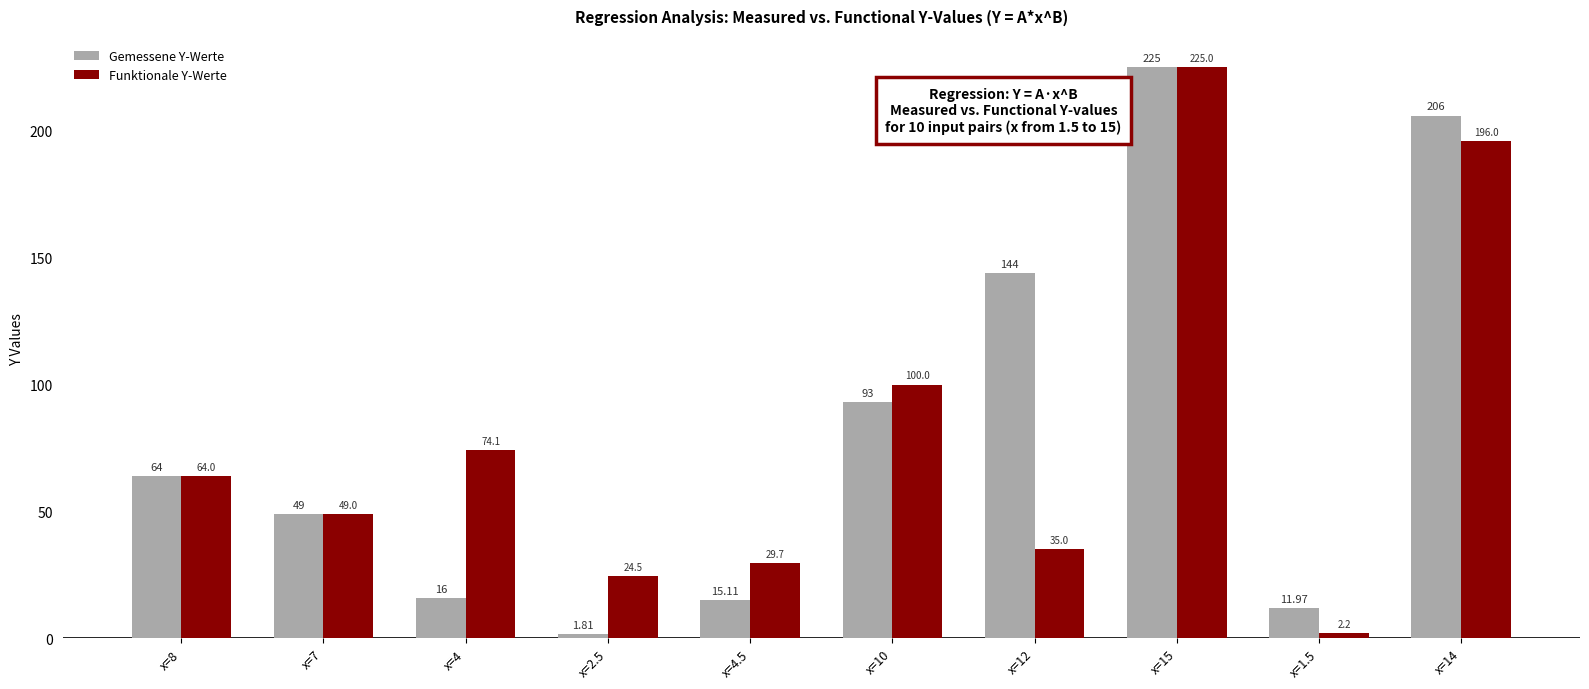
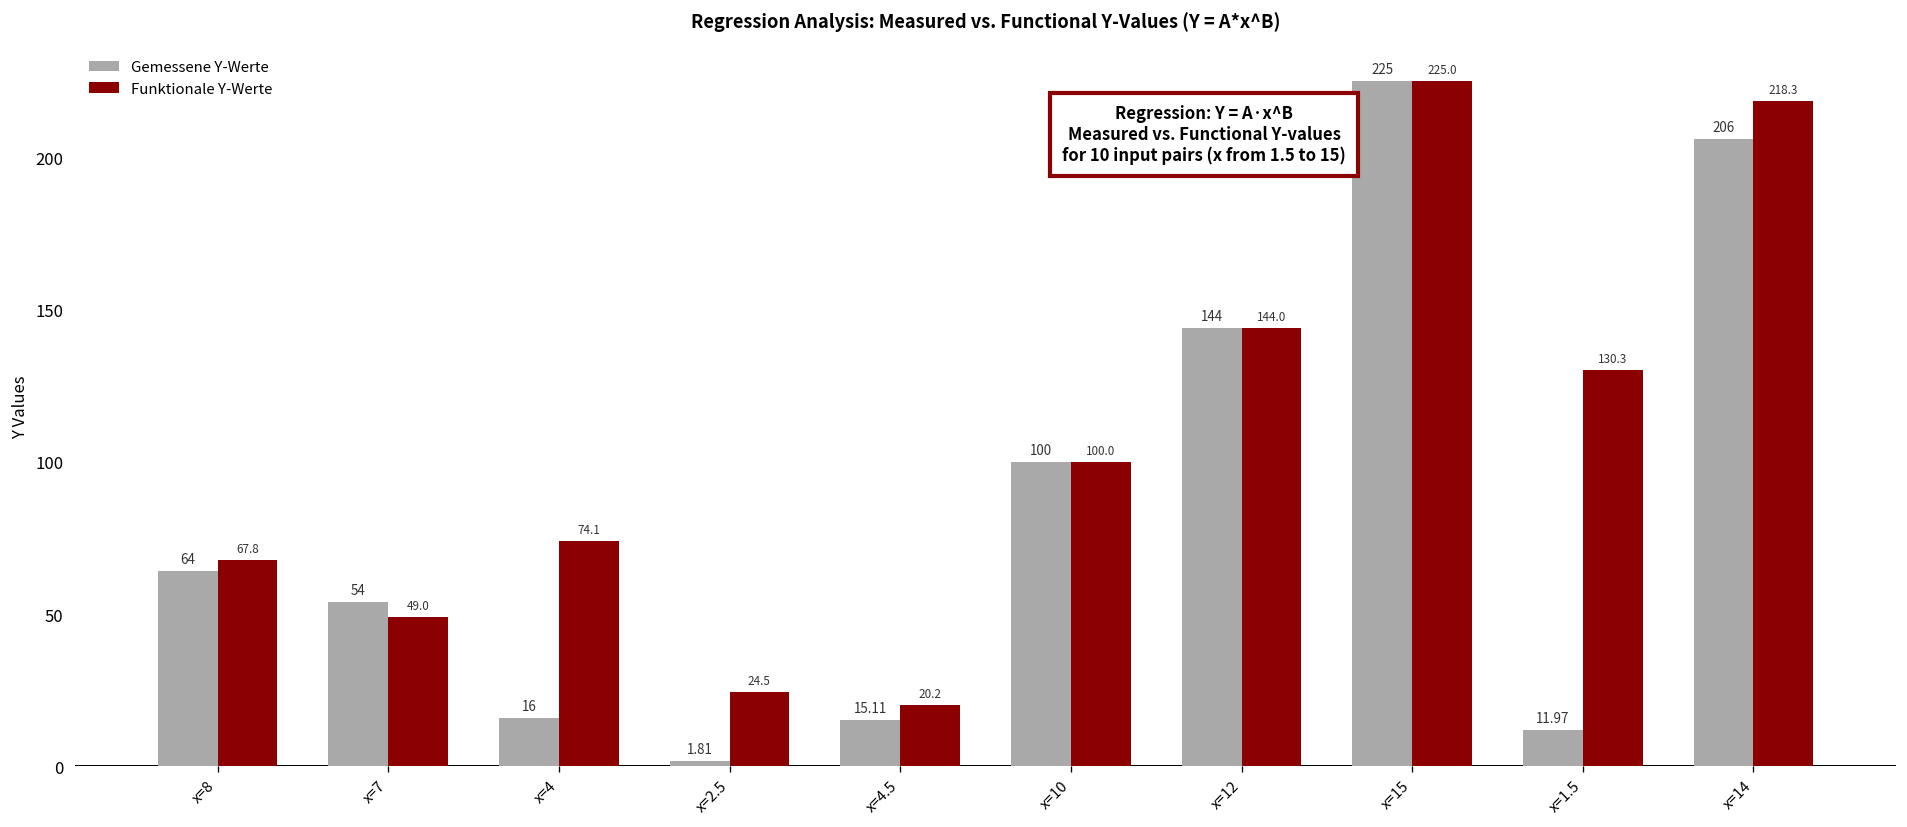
  {
    "Gemessene Y-Werte": {
      "x=8": 64,
-     "x=7": 49,
+     "x=7": 54,
      "x=4": 16,
      "x=2.5": 1.81,
      "x=4.5": 15.11,
-     "x=10": 93,
+     "x=10": 100,
      "x=12": 144,
      "x=15": 225,
      "x=1.5": 11.97,
      "x=14": 206
    },
    "Funktionale Y-Werte": {
-     "x=8": 64.0,
+     "x=8": 67.8,
      "x=7": 49.0,
      "x=4": 74.1,
      "x=2.5": 24.5,
-     "x=4.5": 29.7,
+     "x=4.5": 20.2,
      "x=10": 100.0,
-     "x=12": 35.0,
+     "x=12": 144.0,
      "x=15": 225.0,
-     "x=1.5": 2.2,
-     "x=14": 196.0
+     "x=1.5": 130.3,
+     "x=14": 218.3
    }
  }
